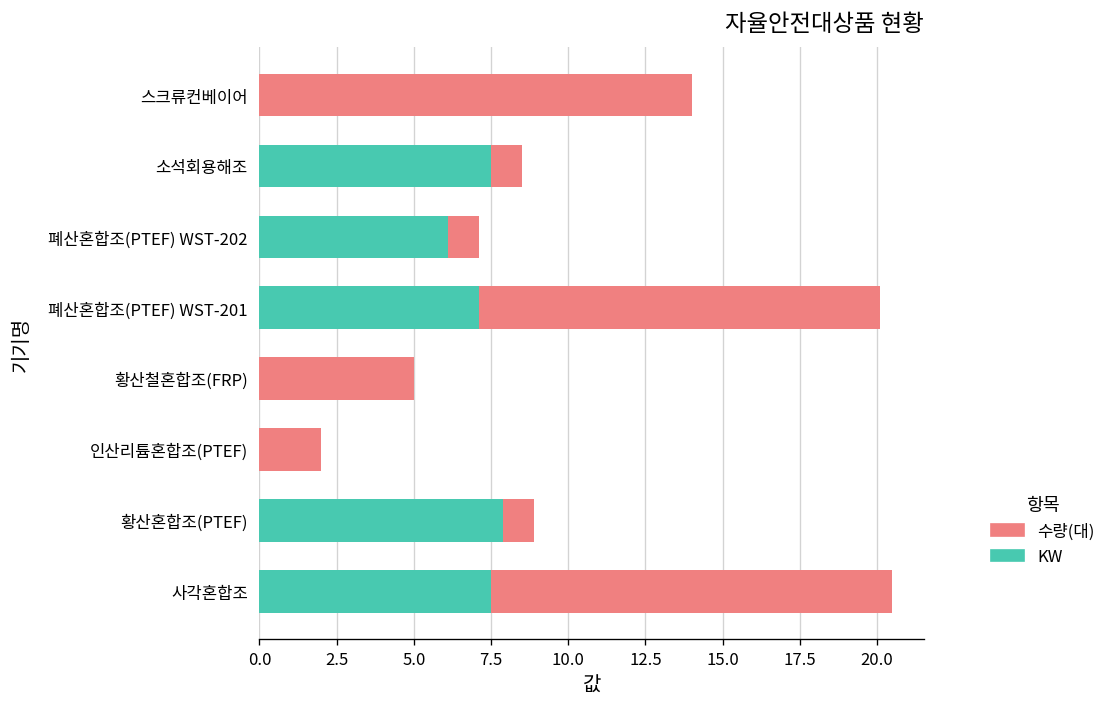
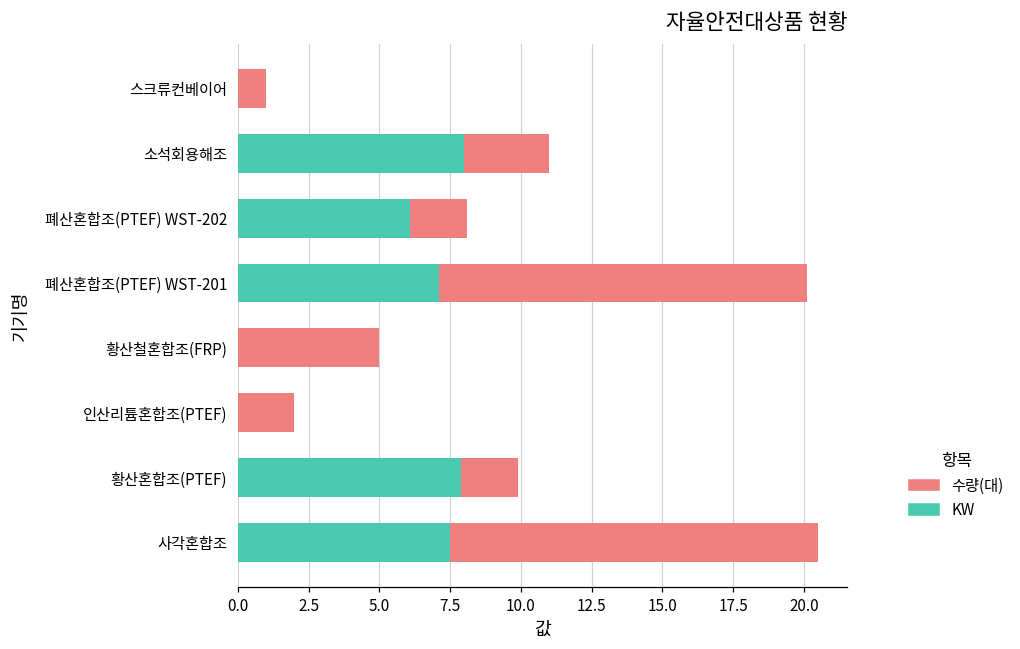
  {
    "KW": {
      "스크류컨베이어": 0.0,
-     "소석회용해조": 7.5,
+     "소석회용해조": 8.0,
      "폐산혼합조(PTEF) WST-202": 6.1,
      "폐산혼합조(PTEF) WST-201": 7.1,
      "황산철혼합조(FRP)": 0.0,
      "인산리튬혼합조(PTEF)": 0.0,
      "황산혼합조(PTEF)": 7.9,
      "사각혼합조": 7.5
    },
    "수량(대)": {
-     "스크류컨베이어": 14,
-     "소석회용해조": 1,
-     "폐산혼합조(PTEF) WST-202": 1,
+     "스크류컨베이어": 1,
+     "소석회용해조": 3,
+     "폐산혼합조(PTEF) WST-202": 2,
      "폐산혼합조(PTEF) WST-201": 13,
      "황산철혼합조(FRP)": 5,
      "인산리튬혼합조(PTEF)": 2,
-     "황산혼합조(PTEF)": 1,
+     "황산혼합조(PTEF)": 2,
      "사각혼합조": 13
    }
  }
